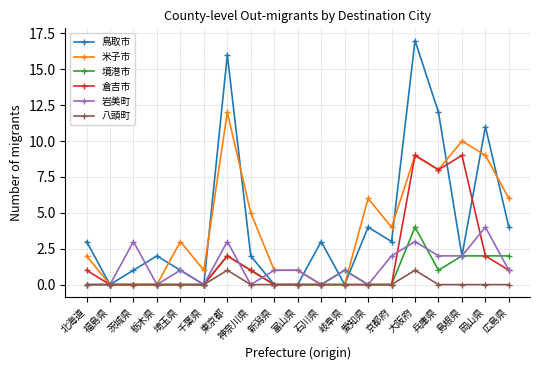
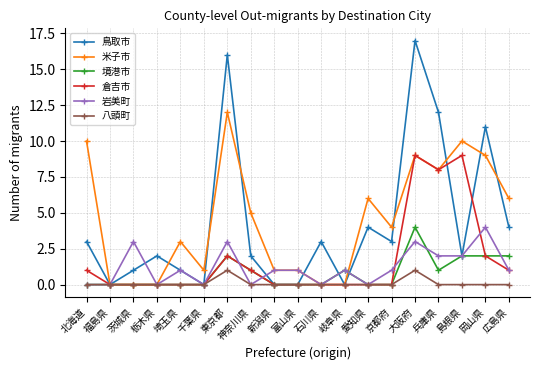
  {
    "鳥取市": {
      "北海道": 3,
      "茨城県": 1,
      "栃木県": 2,
      "東京都": 16,
      "神奈川県": 2,
      "石川県": 3,
      "愛知県": 4,
      "京都府": 3,
      "大阪府": 17,
      "兵庫県": 12,
      "岡山県": 11,
      "広島県": 4
    },
    "米子市": {
-     "北海道": 2,
+     "北海道": 10,
      "埼玉県": 3,
      "千葉県": 1,
      "東京都": 12,
      "神奈川県": 5,
      "愛知県": 6,
      "京都府": 4,
      "島根県": 10,
      "岡山県": 9,
      "広島県": 6
    },
    "境港市": {
      "大阪府": 4,
      "兵庫県": 1,
      "広島県": 2
    },
    "倉吉市": {
      "北海道": 1,
      "島根県": 9
    },
    "岩美町": {
      "茨城県": 3,
      "東京都": 3,
-     "京都府": 2,
+     "京都府": 1,
      "大阪府": 3,
      "兵庫県": 2,
      "岡山県": 4
    },
    "八頭町": {
      "東京都": 1,
      "大阪府": 1,
      "兵庫県": 0,
      "島根県": 0,
      "岡山県": 0,
      "広島県": 0
    }
  }
